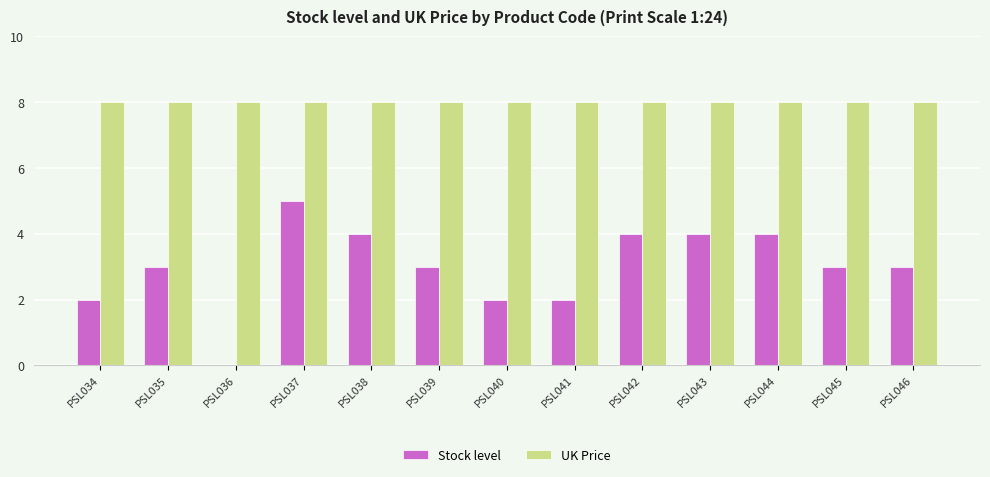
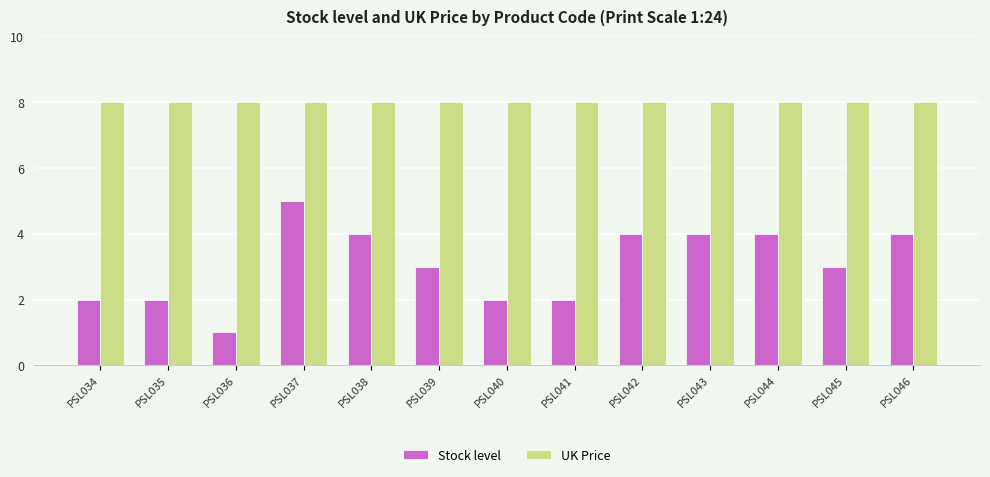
  {
    "Stock level": {
      "PSL034": 2,
-     "PSL035": 3,
-     "PSL036": 0,
+     "PSL035": 2,
+     "PSL036": 1,
      "PSL037": 5,
      "PSL038": 4,
      "PSL039": 3,
      "PSL040": 2,
      "PSL041": 2,
      "PSL042": 4,
      "PSL043": 4,
      "PSL044": 4,
      "PSL045": 3,
-     "PSL046": 3
+     "PSL046": 4
    },
    "UK Price": {
      "PSL034": 8,
      "PSL035": 8,
      "PSL036": 8,
      "PSL037": 8,
      "PSL038": 8,
      "PSL039": 8,
      "PSL040": 8,
      "PSL041": 8,
      "PSL042": 8,
      "PSL043": 8,
      "PSL044": 8,
      "PSL045": 8,
      "PSL046": 8
    }
  }
